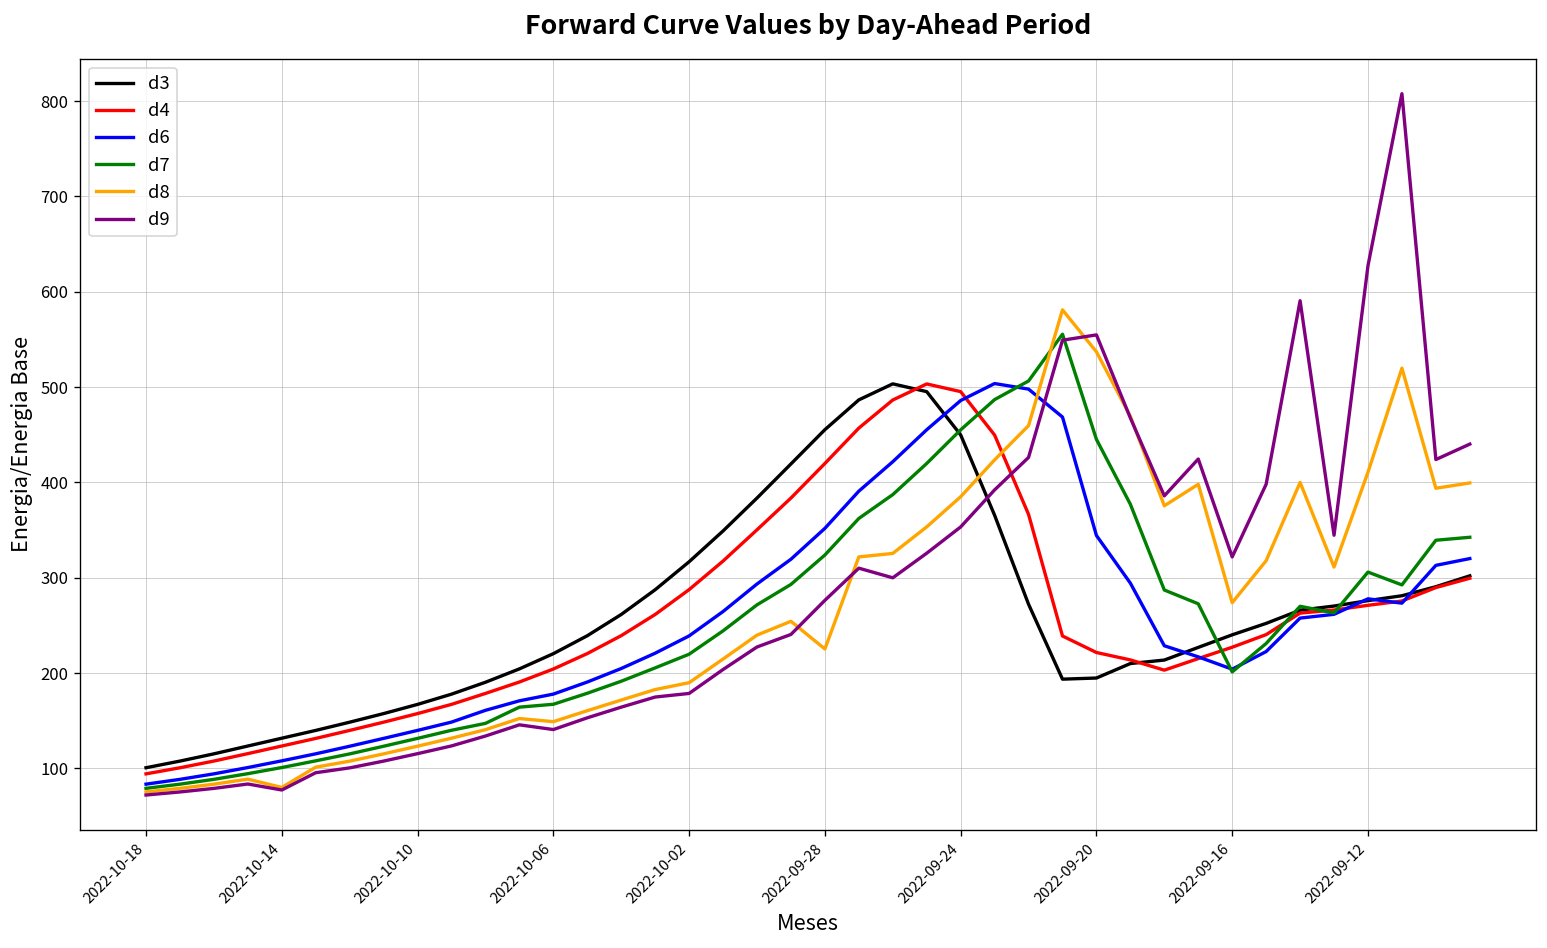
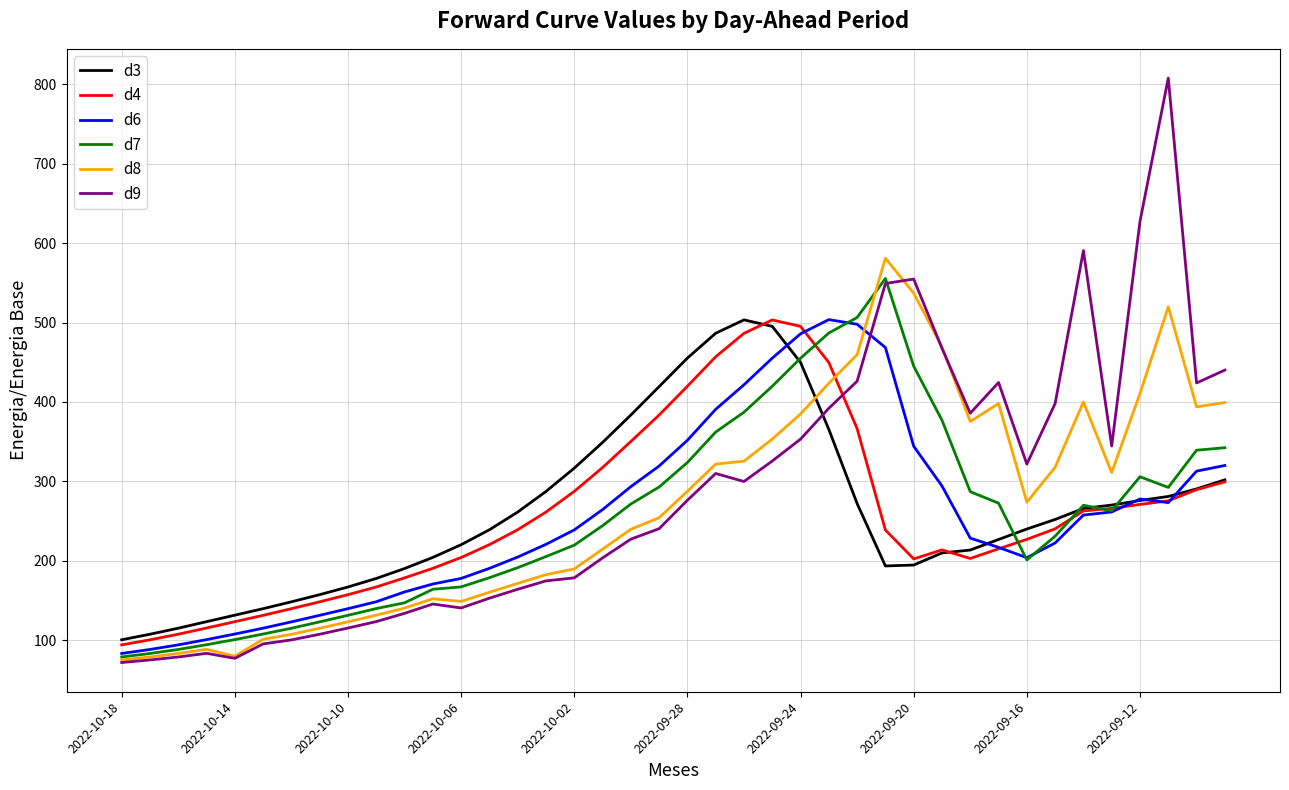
  {
    "d3": {
      "2022-10-18": 100,
      "2022-10-14": 130,
      "2022-10-10": 170,
      "2022-10-06": 220,
      "2022-10-02": 320,
      "2022-09-28": 460,
      "2022-09-24": 450,
      "2022-09-20": 190,
      "2022-09-16": 240
    },
    "d4": {
      "2022-10-18": 90,
      "2022-10-14": 120,
      "2022-10-10": 160,
      "2022-10-06": 200,
      "2022-10-02": 290,
      "2022-09-28": 420,
      "2022-09-24": 500,
-     "2022-09-20": 220,
+     "2022-09-20": 200,
      "2022-09-16": 230,
      "2022-09-12": 270
    },
    "d6": {
      "2022-10-18": 80,
      "2022-10-14": 110,
      "2022-10-10": 140,
      "2022-10-06": 180,
      "2022-10-02": 240,
      "2022-09-28": 350,
      "2022-09-24": 490,
      "2022-09-20": 340
    },
    "d7": {
      "2022-10-18": 80,
      "2022-10-14": 100,
      "2022-10-10": 130,
      "2022-10-06": 170,
      "2022-10-02": 220,
      "2022-09-28": 320,
      "2022-09-24": 460,
      "2022-09-20": 450,
      "2022-09-12": 310
    },
    "d8": {
      "2022-10-10": 120,
      "2022-10-06": 150,
      "2022-10-02": 190,
-     "2022-09-28": 230,
+     "2022-09-28": 290,
      "2022-09-24": 380,
      "2022-09-20": 540,
      "2022-09-16": 270,
      "2022-09-12": 410
    },
    "d9": {
      "2022-10-10": 120,
      "2022-10-06": 140,
      "2022-10-02": 180,
      "2022-09-28": 280,
      "2022-09-24": 350,
      "2022-09-20": 550,
      "2022-09-16": 320,
      "2022-09-12": 630
    }
  }
